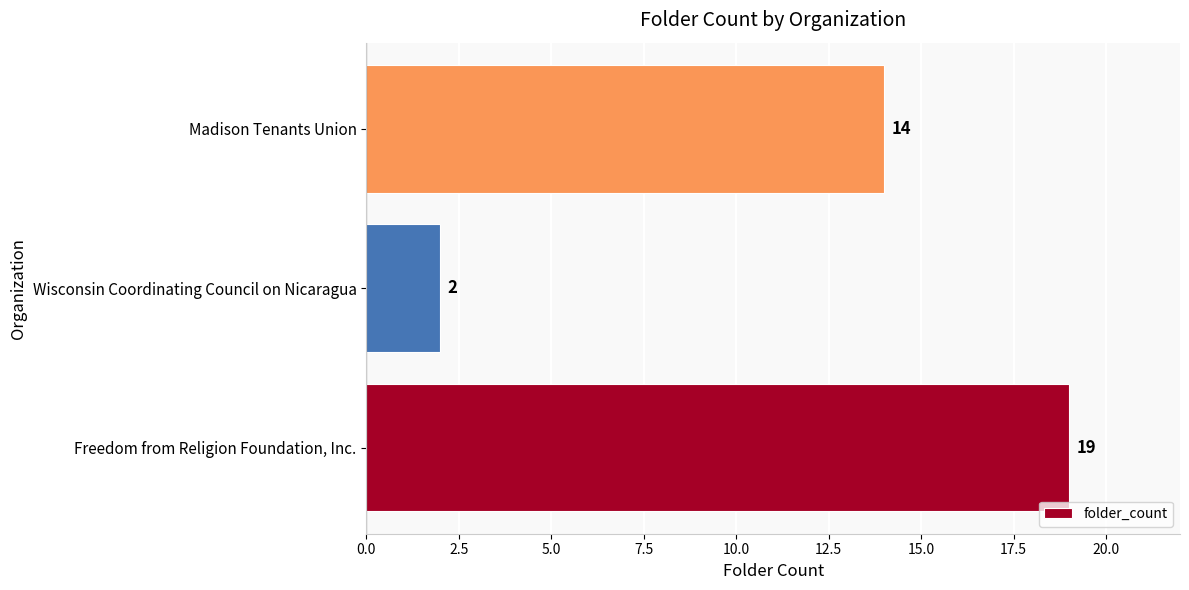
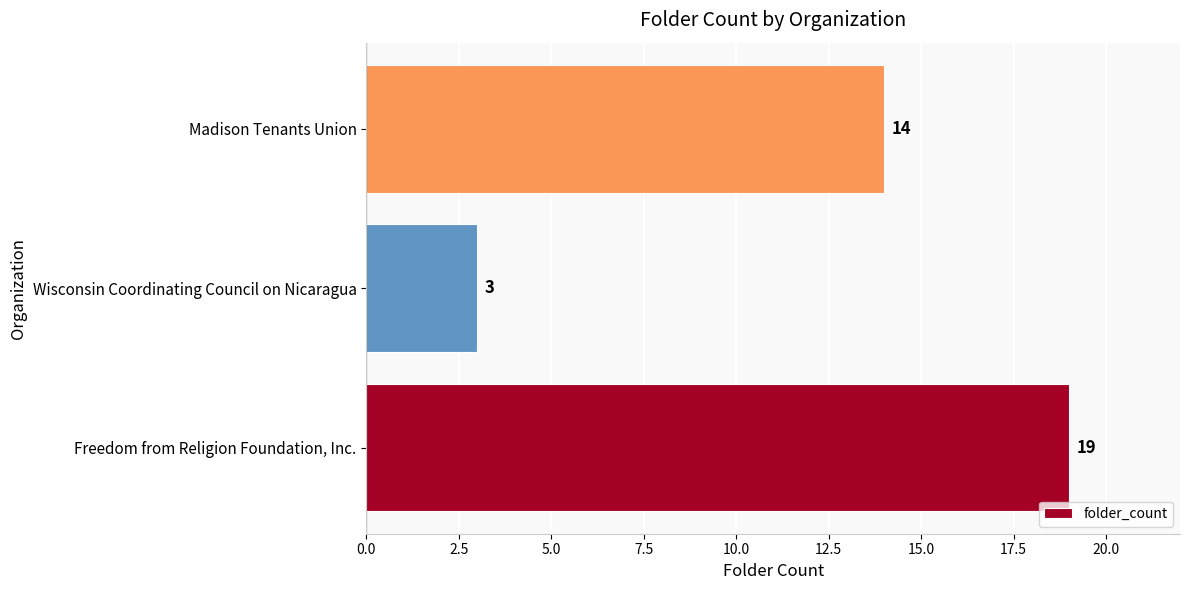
  {
    "Madison Tenants Union": 14,
-   "Wisconsin Coordinating Council on Nicaragua": 2,
+   "Wisconsin Coordinating Council on Nicaragua": 3,
    "Freedom from Religion Foundation, Inc.": 19
  }
